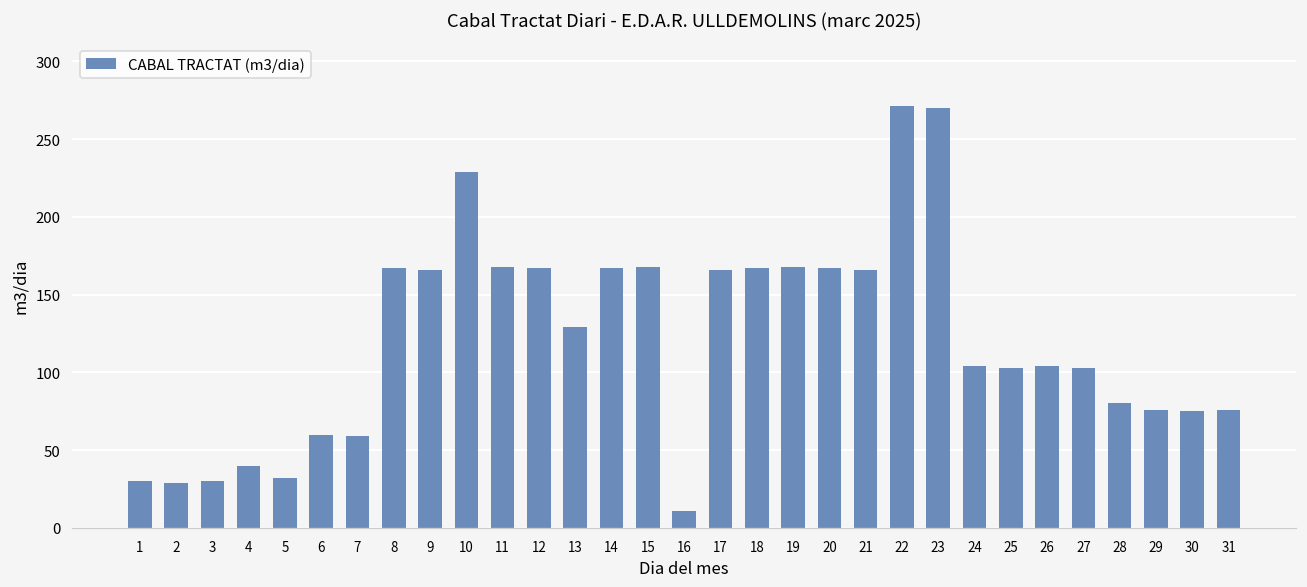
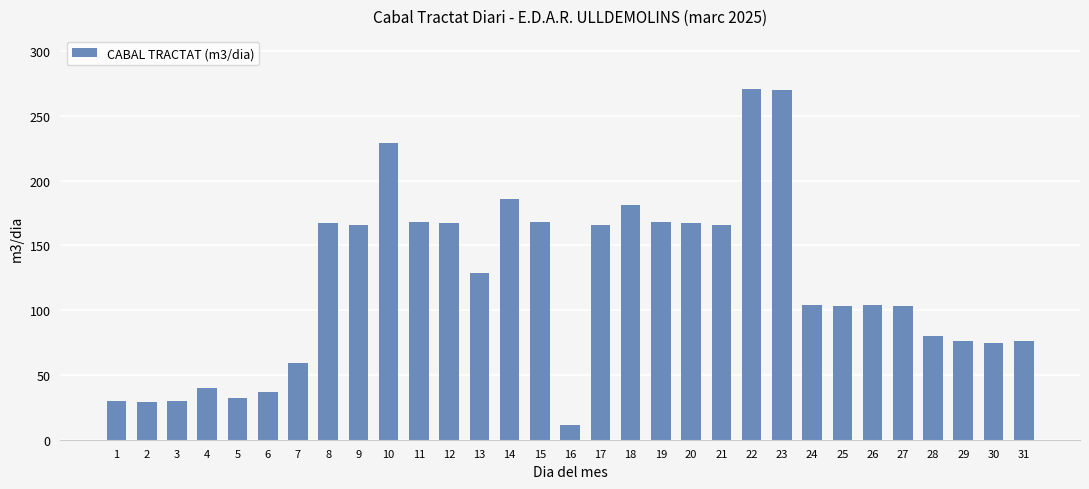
  {
    "1": 30,
    "2": 29,
    "3": 30,
    "4": 40,
    "5": 32,
-   "6": 60,
+   "6": 37,
    "7": 59,
    "8": 167,
    "9": 166,
    "10": 229,
    "11": 168,
    "12": 167,
    "13": 129,
-   "14": 167,
+   "14": 186,
    "15": 168,
    "16": 11,
    "17": 166,
-   "18": 167,
+   "18": 181,
    "19": 168,
    "20": 167,
    "21": 166,
    "22": 271,
    "23": 270,
    "24": 104,
    "25": 103,
    "26": 104,
    "27": 103,
    "28": 80,
    "29": 76,
    "30": 75,
    "31": 76
  }
